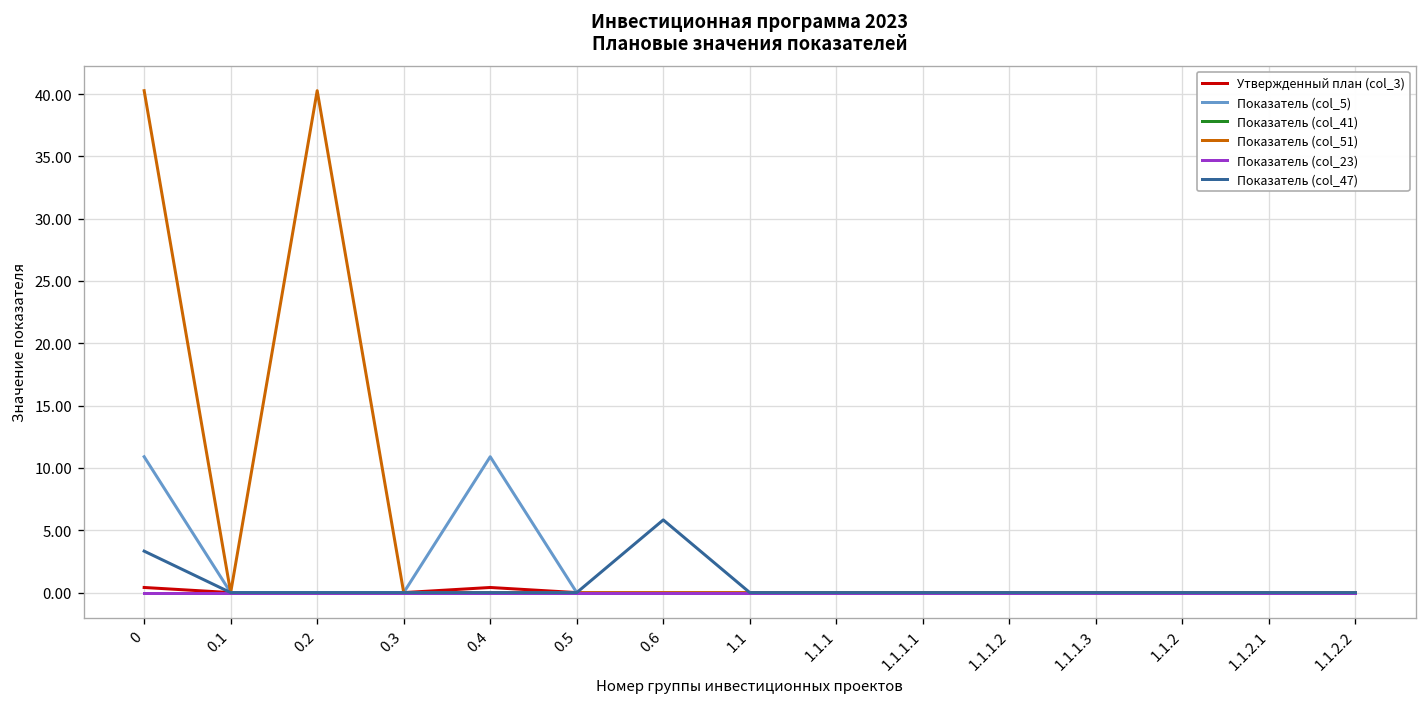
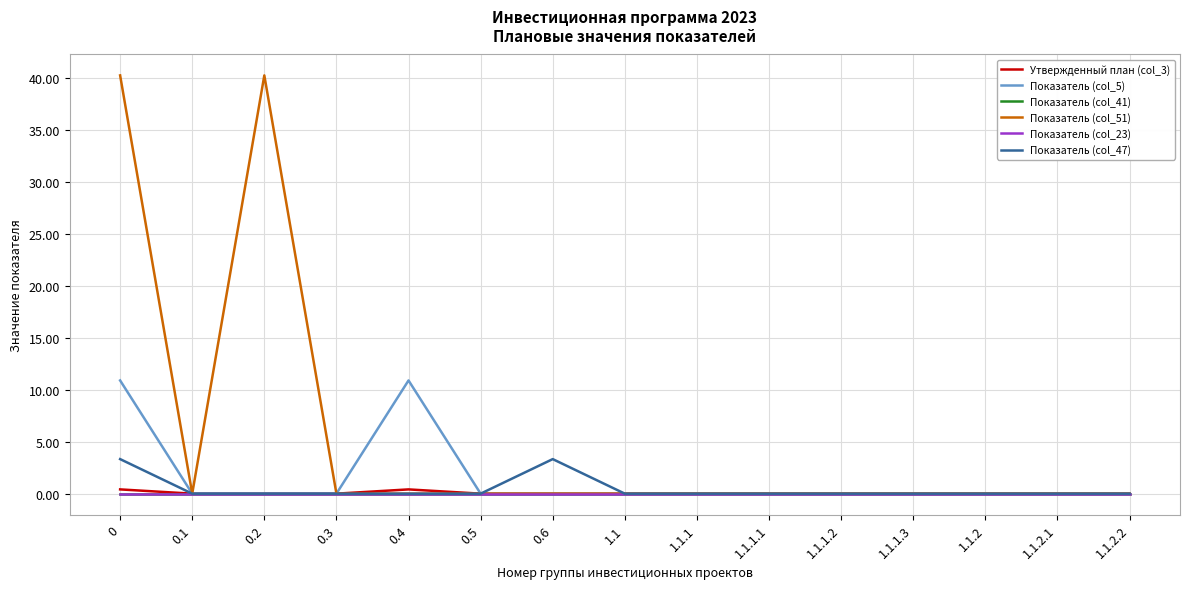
  {
    "Утвержденный план (col_3)": {
      "0": 0.4,
      "0.4": 0.4
    },
    "Показатель (col_5)": {
      "0": 10.9,
      "0.4": 10.9
    },
    "Показатель (col_23)": {
      "0": 0.0
    },
    "Показатель (col_51)": {
      "0": 40.3,
      "0.2": 40.3
    },
    "Показатель (col_47)": {
      "0": 3.3,
-     "0.6": 5.8
+     "0.6": 3.3
    }
  }
